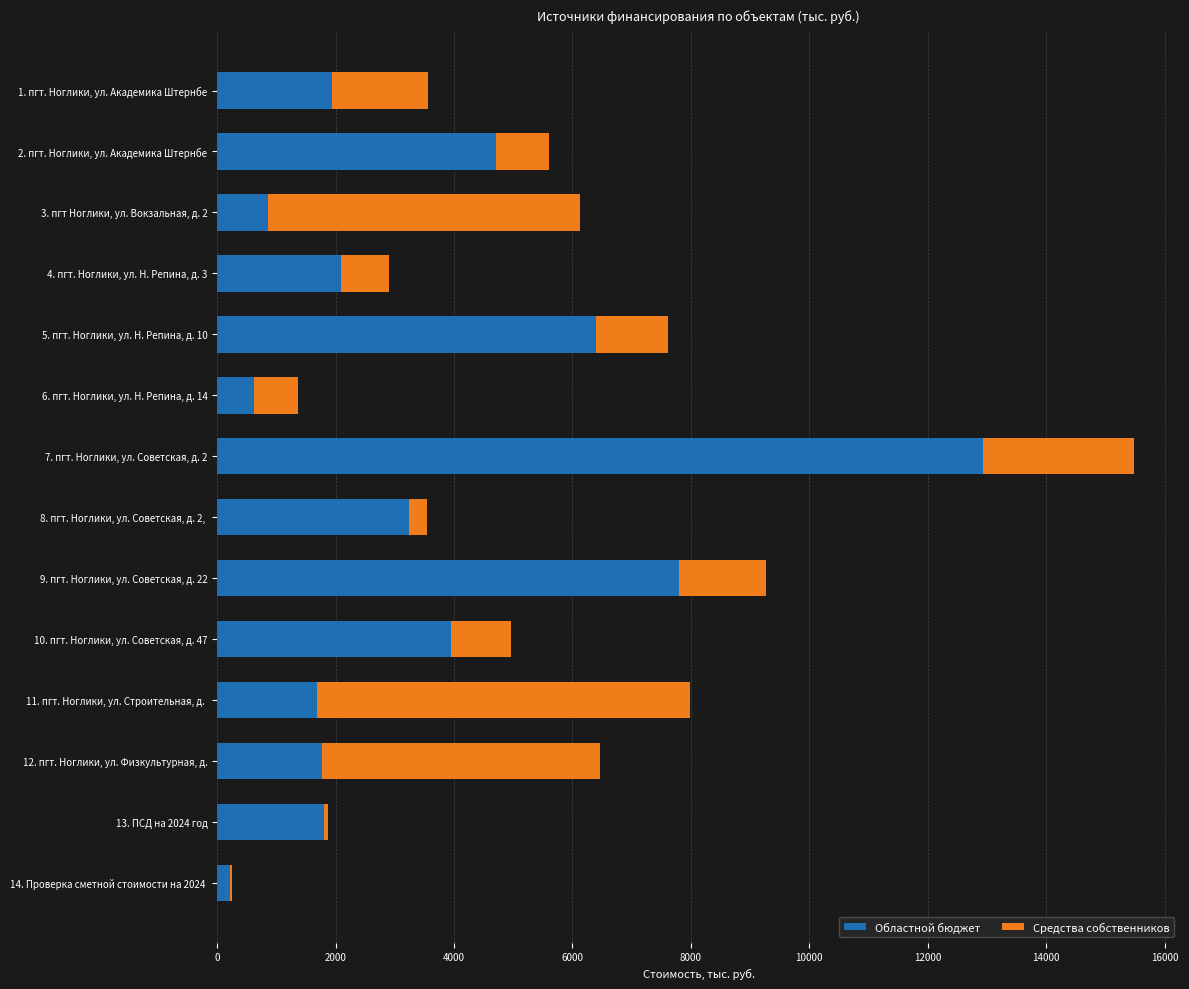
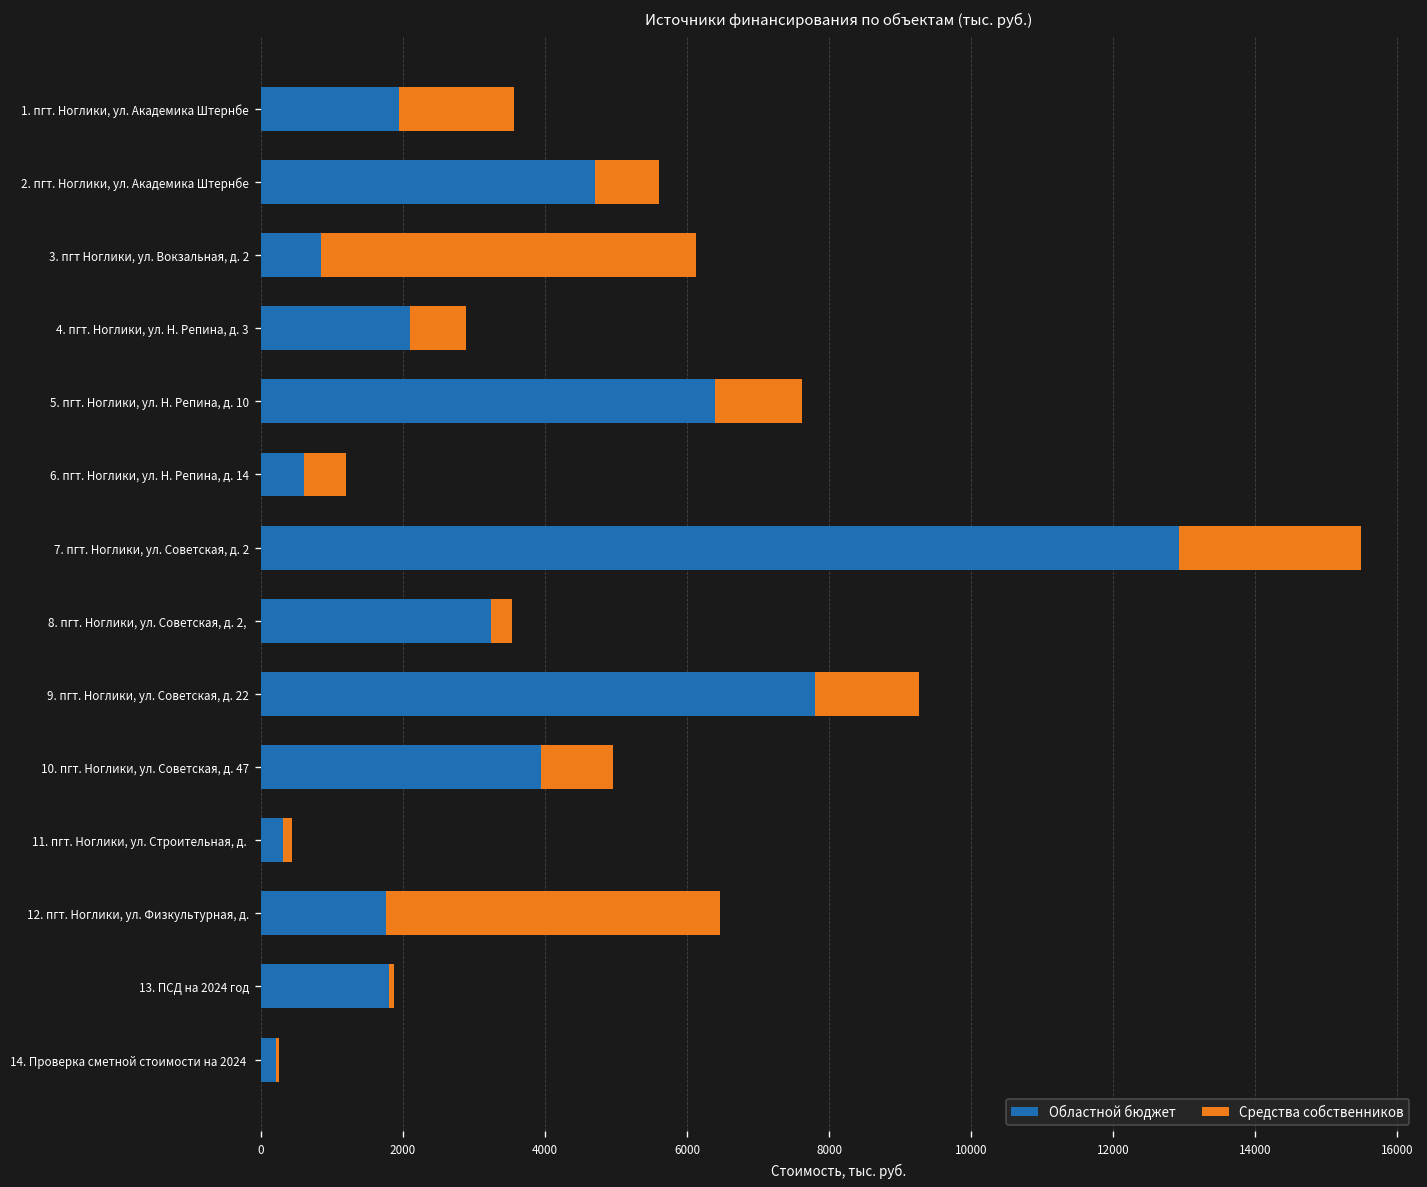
  {
    "Областной бюджет": {
      "1. пгт. Ноглики, ул. Академика Штернбе": 1900,
      "2. пгт. Ноглики, ул. Академика Штернбе": 4700,
      "3. пгт Ноглики, ул. Вокзальная, д. 2": 900,
      "4. пгт. Ноглики, ул. Н. Репина, д. 3": 2100,
      "5. пгт. Ноглики, ул. Н. Репина, д. 10": 6400,
      "6. пгт. Ноглики, ул. Н. Репина, д. 14": 600,
      "7. пгт. Ноглики, ул. Советская, д. 2": 12900,
      "8. пгт. Ноглики, ул. Советская, д. 2,": 3200,
      "9. пгт. Ноглики, ул. Советская, д. 22": 7800,
      "10. пгт. Ноглики, ул. Советская, д. 47": 3900,
-     "11. пгт. Ноглики, ул. Строительная, д.": 1700,
+     "11. пгт. Ноглики, ул. Строительная, д.": 300,
      "12. пгт. Ноглики, ул. Физкультурная, д.": 1800,
      "13. ПСД на 2024 год": 1800,
      "14. Проверка сметной стоимости на 2024": 200
    },
    "Средства собственников": {
      "1. пгт. Ноглики, ул. Академика Штернбе": 1600,
      "2. пгт. Ноглики, ул. Академика Штернбе": 900,
      "3. пгт Ноглики, ул. Вокзальная, д. 2": 5300,
      "4. пгт. Ноглики, ул. Н. Репина, д. 3": 800,
      "5. пгт. Ноглики, ул. Н. Репина, д. 10": 1200,
-     "6. пгт. Ноглики, ул. Н. Репина, д. 14": 700,
+     "6. пгт. Ноглики, ул. Н. Репина, д. 14": 600,
      "7. пгт. Ноглики, ул. Советская, д. 2": 2600,
      "8. пгт. Ноглики, ул. Советская, д. 2,": 300,
      "9. пгт. Ноглики, ул. Советская, д. 22": 1500,
      "10. пгт. Ноглики, ул. Советская, д. 47": 1000,
-     "11. пгт. Ноглики, ул. Строительная, д.": 6300,
+     "11. пгт. Ноглики, ул. Строительная, д.": 100,
      "12. пгт. Ноглики, ул. Физкультурная, д.": 4700,
      "13. ПСД на 2024 год": 100
    }
  }
